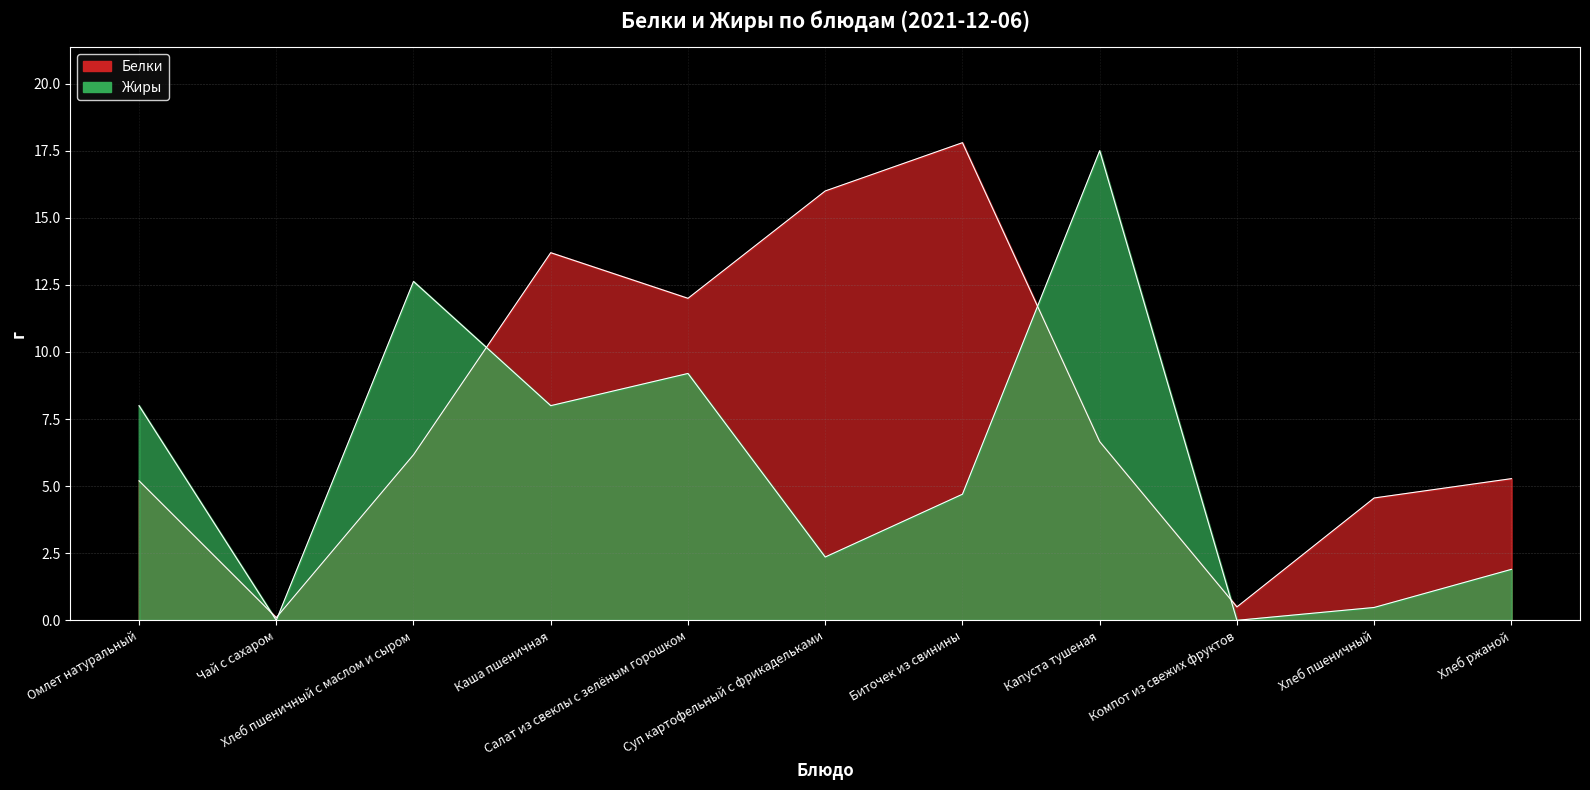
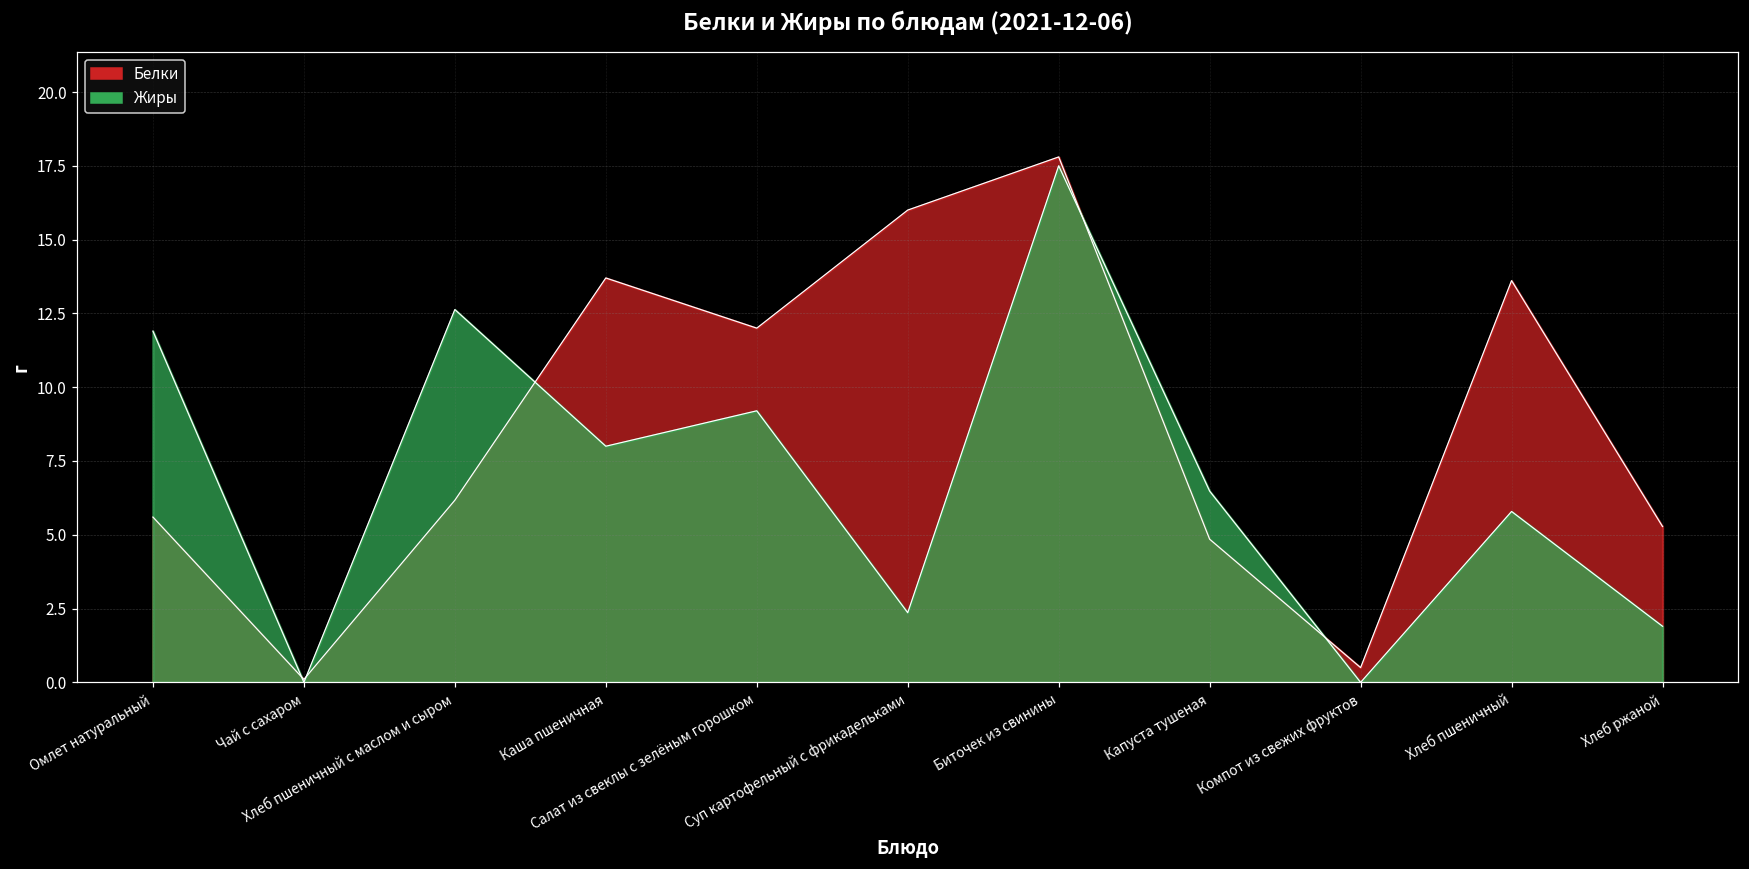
  {
    "Белки": {
-     "Омлет натуральный": 5.2,
+     "Омлет натуральный": 5.6,
      "Чай с сахаром": 0.1,
      "Хлеб пшеничный с маслом и сыром": 6.2,
      "Каша пшеничная": 13.7,
      "Салат из свеклы с зелёным горошком": 12.0,
      "Суп картофельный с фрикадельками": 16.0,
      "Биточек из свинины": 17.8,
-     "Капуста тушеная": 6.7,
+     "Капуста тушеная": 4.9,
      "Компот из свежих фруктов": 0.5,
-     "Хлеб пшеничный": 4.6,
+     "Хлеб пшеничный": 13.6,
      "Хлеб ржаной": 5.3
    },
    "Жиры": {
-     "Омлет натуральный": 8.0,
+     "Омлет натуральный": 11.9,
      "Чай с сахаром": 0.0,
      "Хлеб пшеничный с маслом и сыром": 12.6,
      "Каша пшеничная": 8.0,
      "Салат из свеклы с зелёным горошком": 9.2,
      "Суп картофельный с фрикадельками": 2.4,
-     "Биточек из свинины": 4.7,
-     "Капуста тушеная": 17.5,
+     "Биточек из свинины": 17.5,
+     "Капуста тушеная": 6.5,
      "Компот из свежих фруктов": 0.0,
-     "Хлеб пшеничный": 0.5,
+     "Хлеб пшеничный": 5.8,
      "Хлеб ржаной": 1.9
    }
  }
